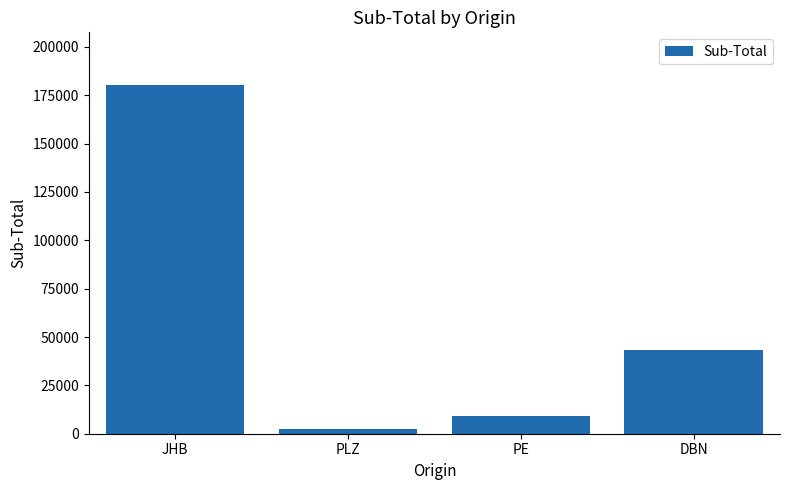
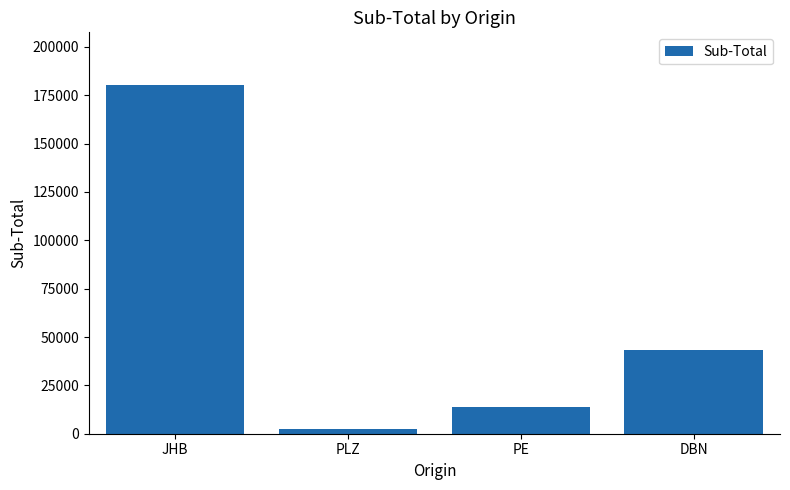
  {
    "JHB": 180000,
    "PLZ": 2000,
-   "PE": 9000,
+   "PE": 14000,
    "DBN": 44000
  }
